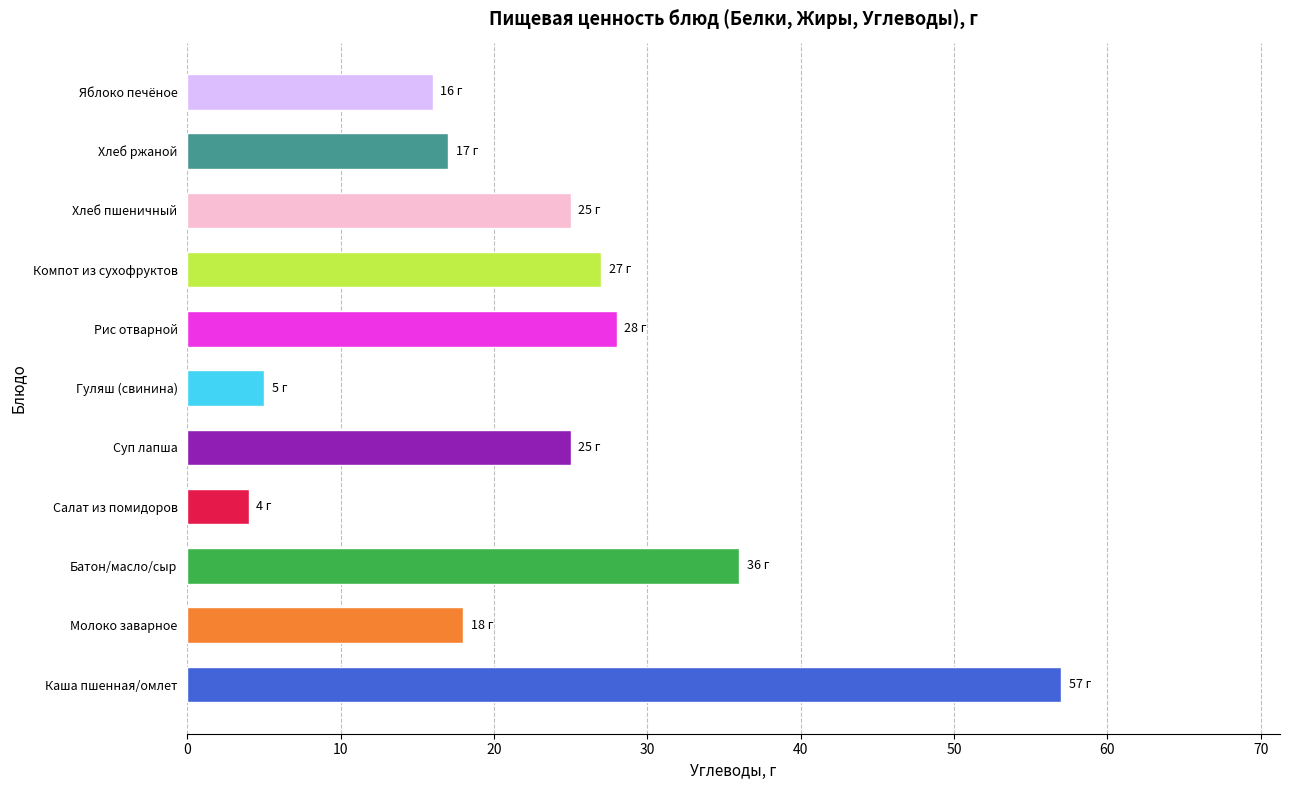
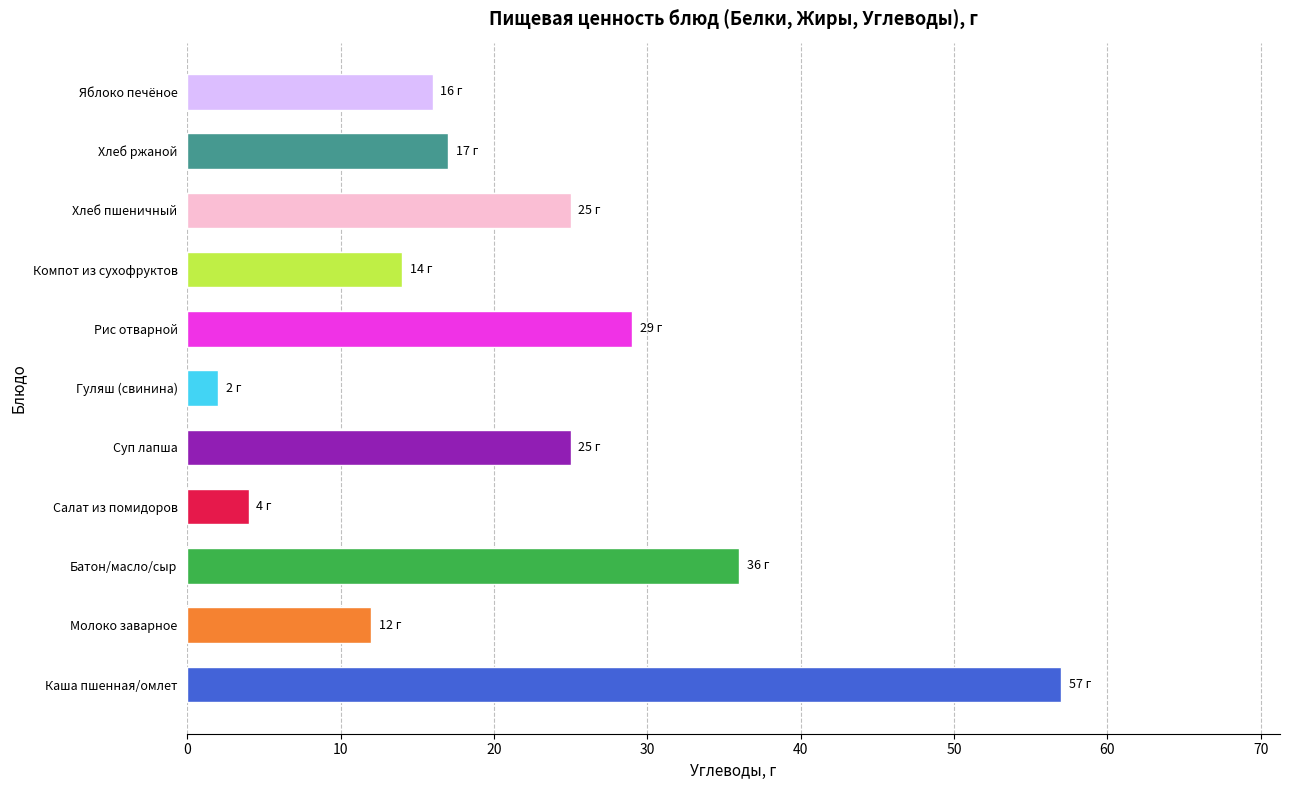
  {
    "Яблоко печёное": 16,
    "Хлеб ржаной": 17,
    "Хлеб пшеничный": 25,
-   "Компот из сухофруктов": 27,
-   "Рис отварной": 28,
-   "Гуляш (свинина)": 5,
+   "Компот из сухофруктов": 14,
+   "Рис отварной": 29,
+   "Гуляш (свинина)": 2,
    "Суп лапша": 25,
    "Салат из помидоров": 4,
    "Батон/масло/сыр": 36,
-   "Молоко заварное": 18,
+   "Молоко заварное": 12,
    "Каша пшенная/омлет": 57
  }
